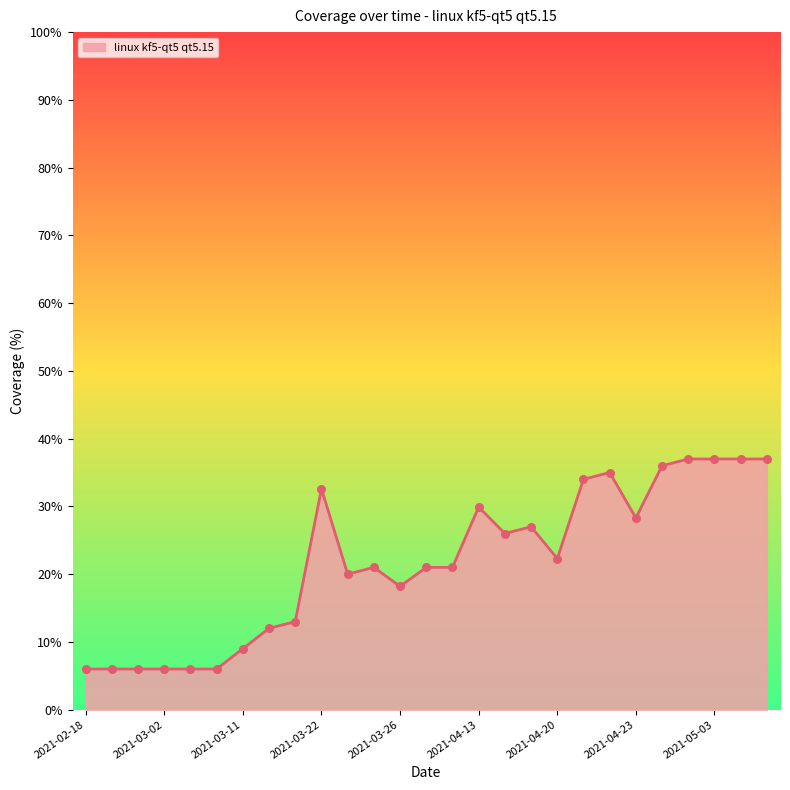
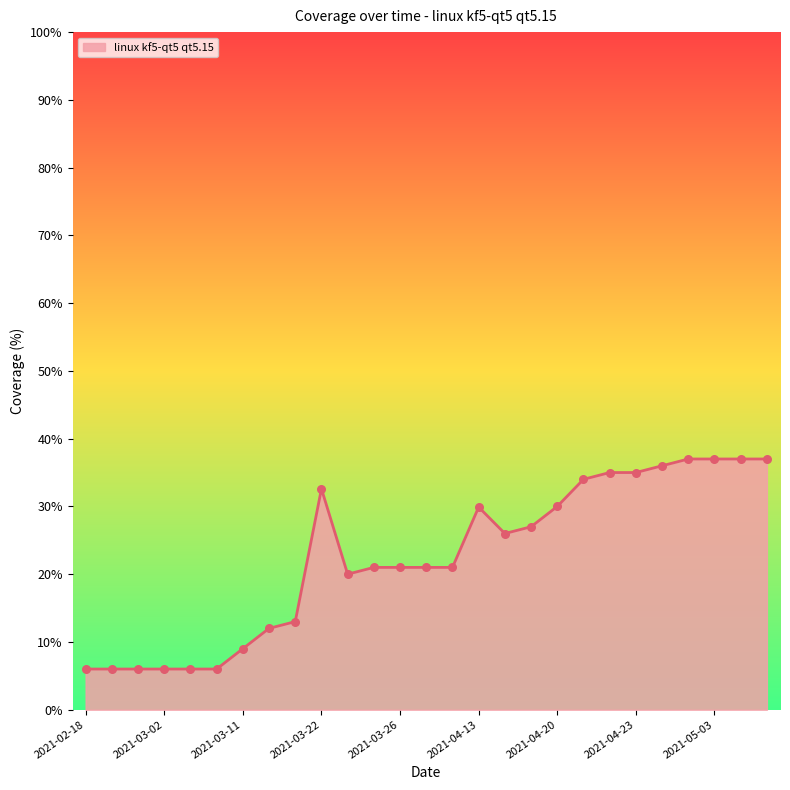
  {
    "2021-02-18": "6%",
    "2021-03-02": "6%",
    "2021-03-11": "9%",
    "2021-03-22": "33%",
-   "2021-03-26": "18%",
+   "2021-03-26": "21%",
    "2021-04-13": "30%",
-   "2021-04-20": "22%",
-   "2021-04-23": "28%",
+   "2021-04-20": "30%",
+   "2021-04-23": "35%",
    "2021-05-03": "37%"
  }
